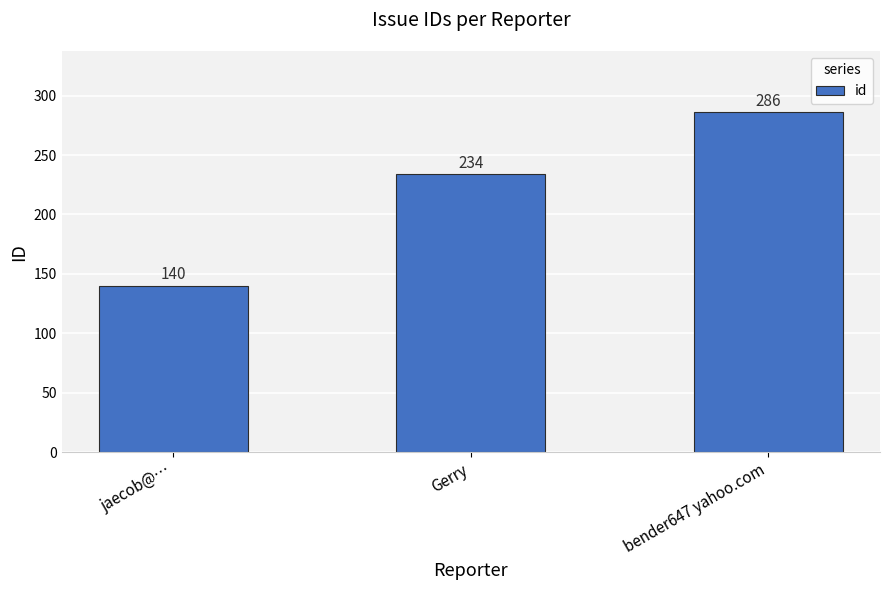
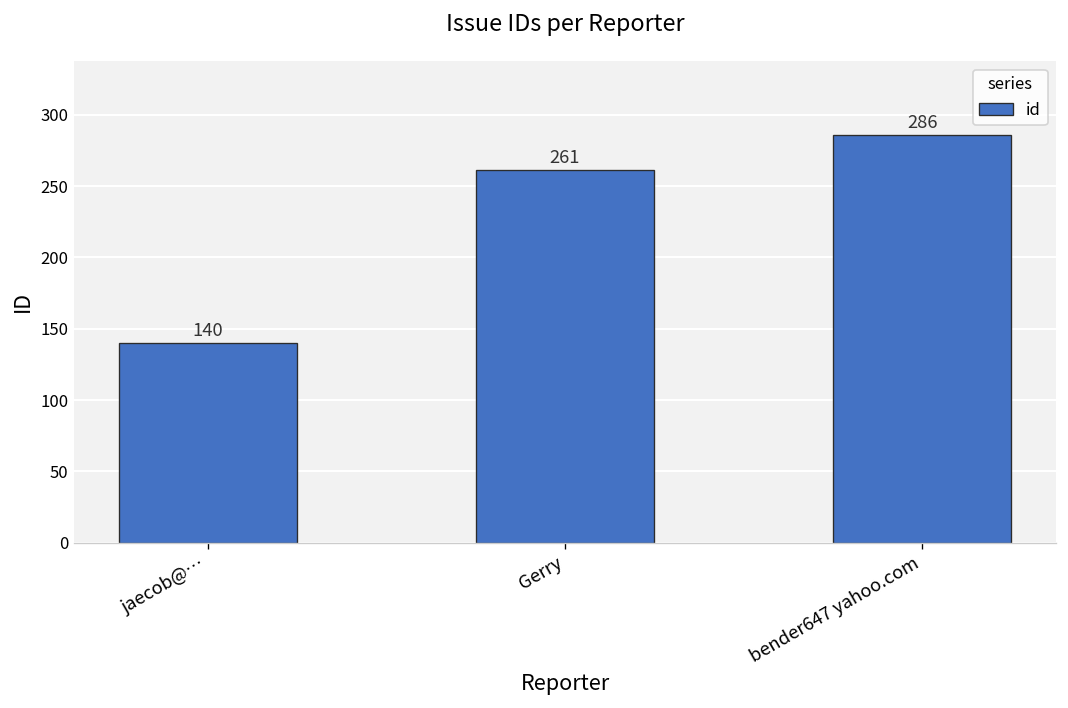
  {
    "jaecob@…": 140,
-   "Gerry": 234,
+   "Gerry": 261,
    "bender647 yahoo.com": 286
  }
